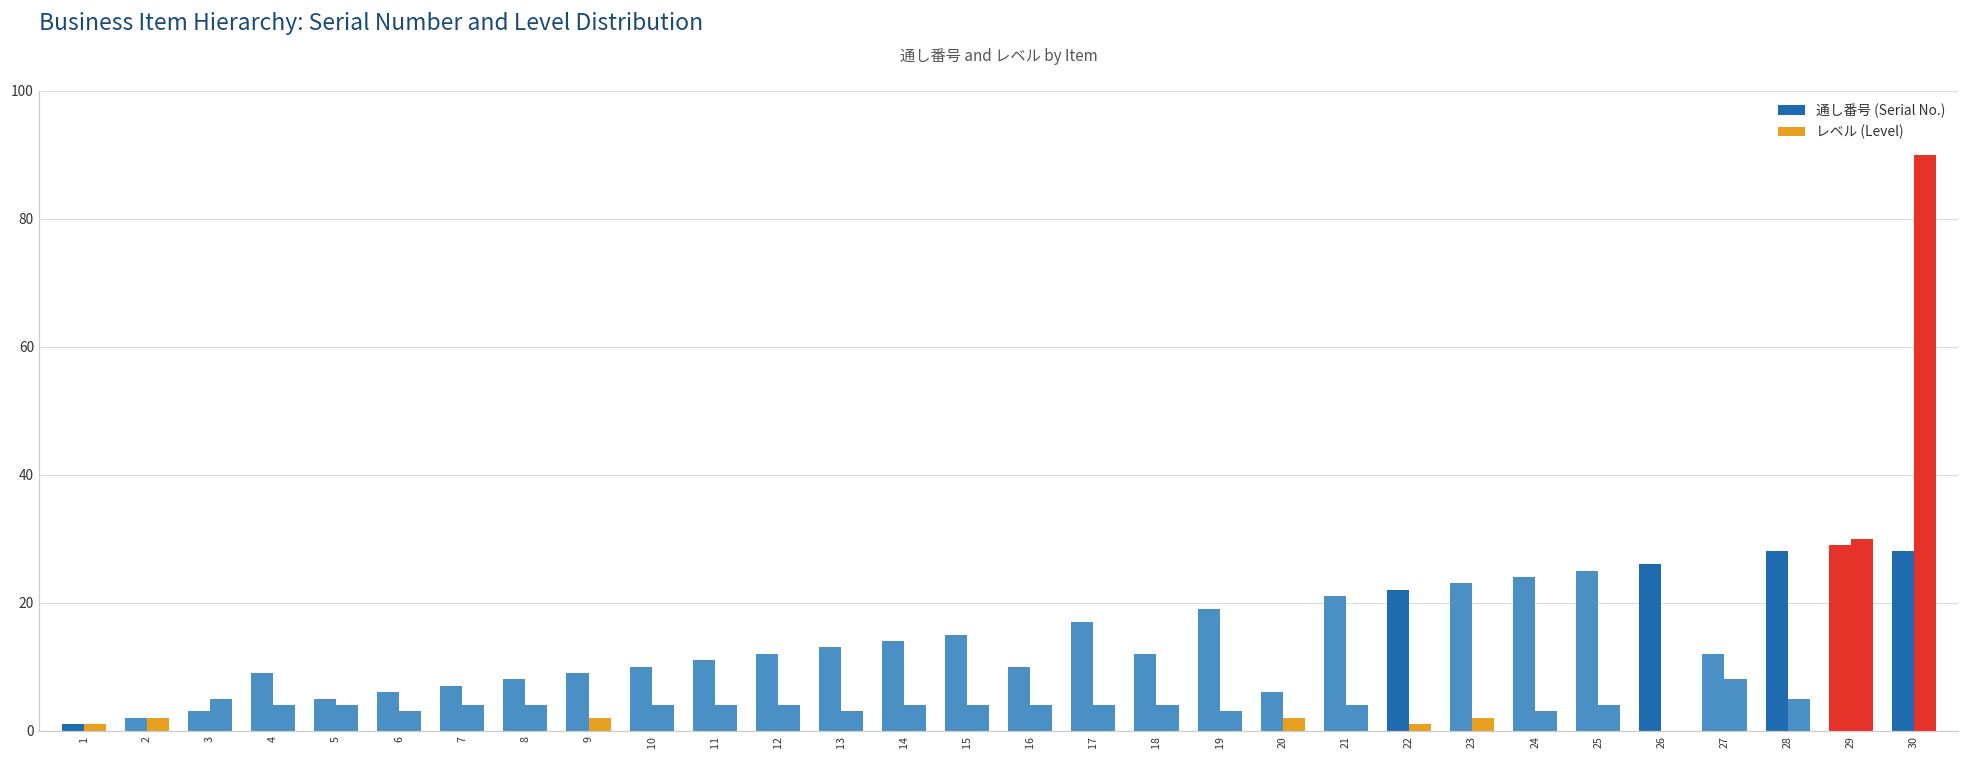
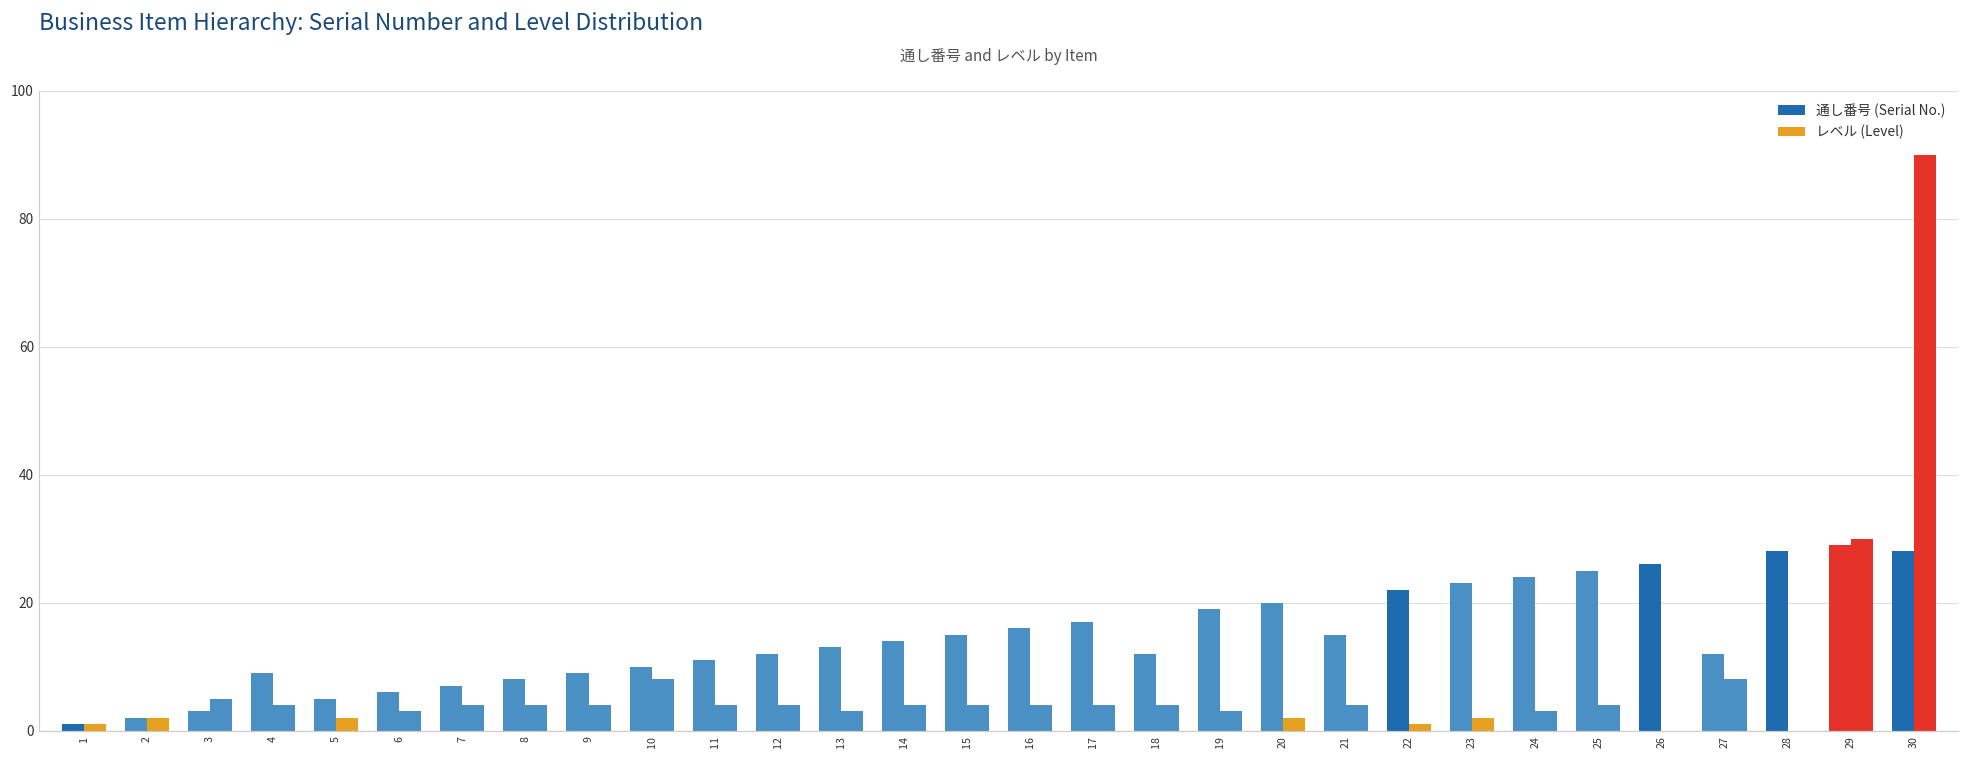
  {
    "通し番号 (Serial No.)": {
      "1": 1,
      "2": 2,
      "3": 3,
      "4": 9,
      "5": 5,
      "6": 6,
      "7": 7,
      "8": 8,
      "9": 9,
      "10": 10,
      "11": 11,
      "12": 12,
      "13": 13,
      "14": 14,
      "15": 15,
-     "16": 10,
+     "16": 16,
      "17": 17,
      "18": 12,
      "19": 19,
-     "20": 6,
-     "21": 21,
+     "20": 20,
+     "21": 15,
      "22": 22,
      "23": 23,
      "24": 24,
      "25": 25,
      "26": 26,
      "27": 12,
      "28": 28,
      "29": 29,
      "30": 28
    },
    "レベル (Level)": {
      "1": 1,
      "2": 2,
      "3": 5,
      "4": 4,
-     "5": 4,
+     "5": 2,
      "6": 3,
      "7": 4,
      "8": 4,
-     "9": 2,
-     "10": 4,
+     "9": 4,
+     "10": 8,
      "11": 4,
      "12": 4,
      "13": 3,
      "14": 4,
      "15": 4,
      "16": 4,
      "17": 4,
      "18": 4,
      "19": 3,
      "20": 2,
      "21": 4,
      "22": 1,
      "23": 2,
      "24": 3,
      "25": 4,
      "26": 0,
      "27": 8,
-     "28": 5,
+     "28": 0,
      "29": 30,
      "30": 90
    }
  }
